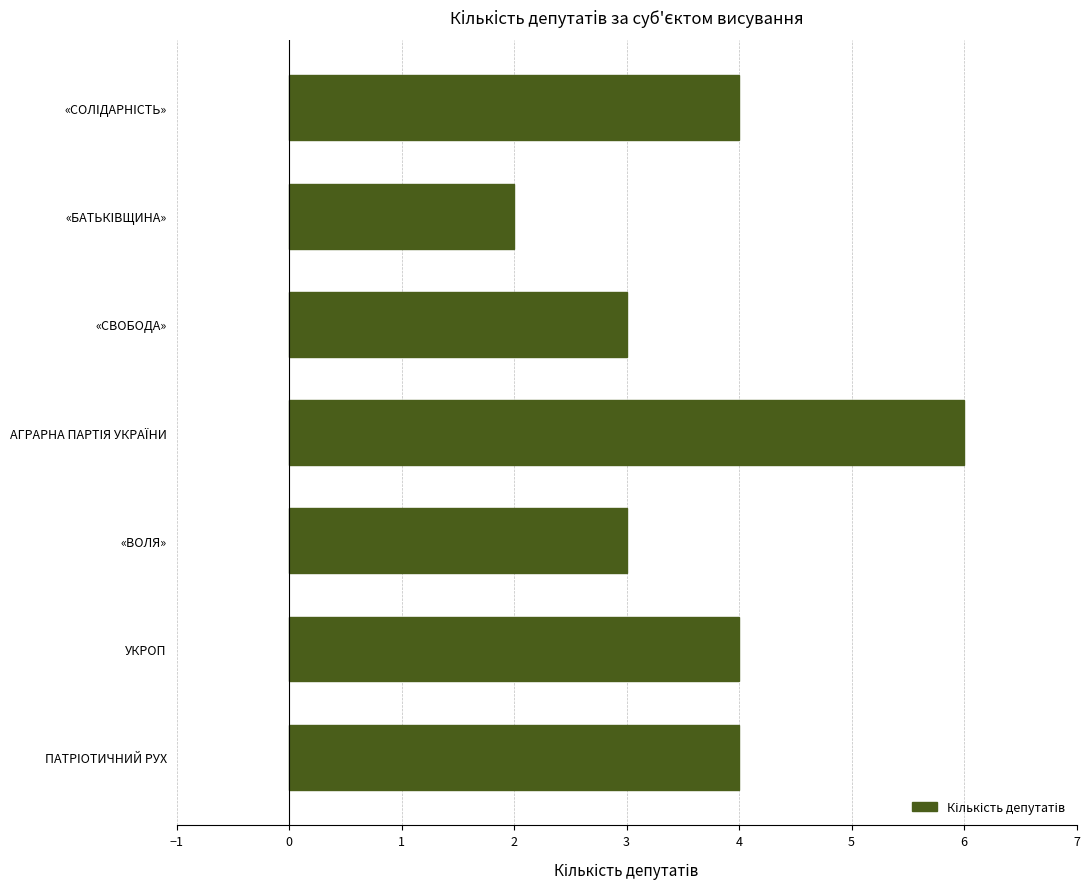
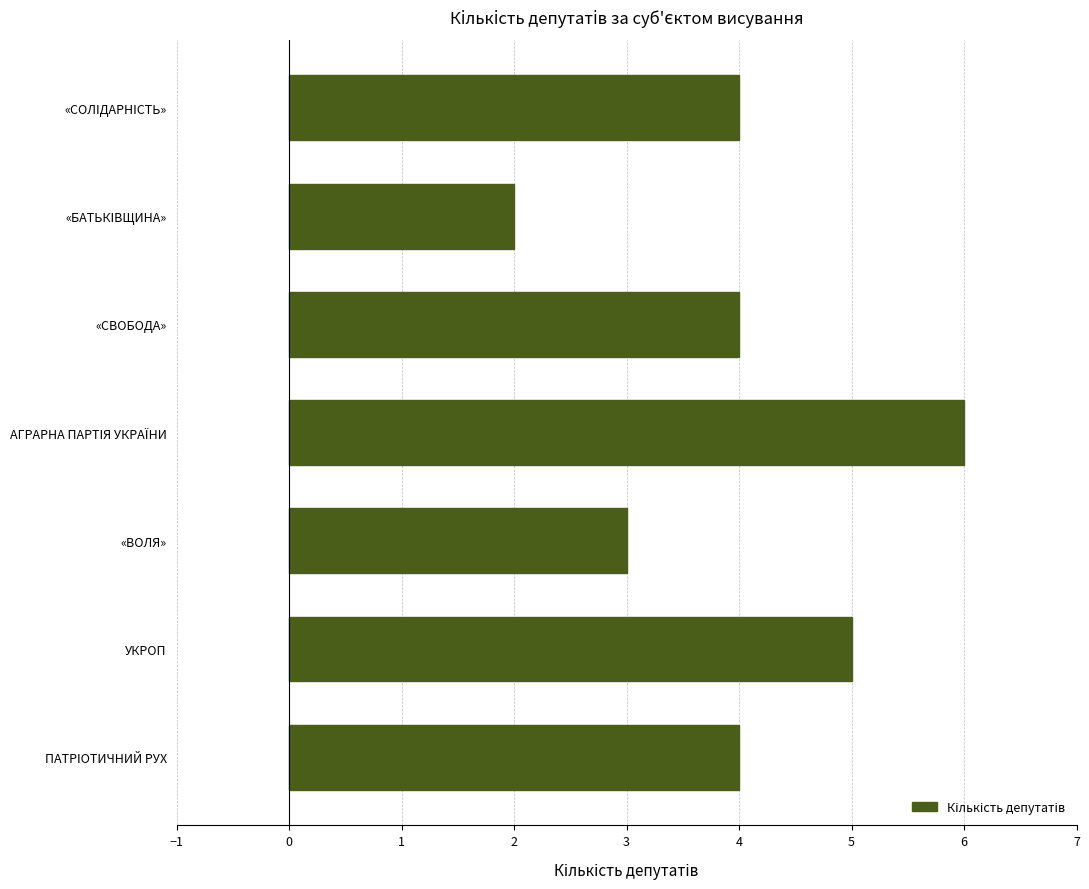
  {
    "«СОЛІДАРНІСТЬ»": 4,
    "«БАТЬКІВЩИНА»": 2,
-   "«СВОБОДА»": 3,
+   "«СВОБОДА»": 4,
    "АГРАРНА ПАРТІЯ УКРАЇНИ": 6,
    "«ВОЛЯ»": 3,
-   "УКРОП": 4,
+   "УКРОП": 5,
    "ПАТРІОТИЧНИЙ РУХ": 4
  }
